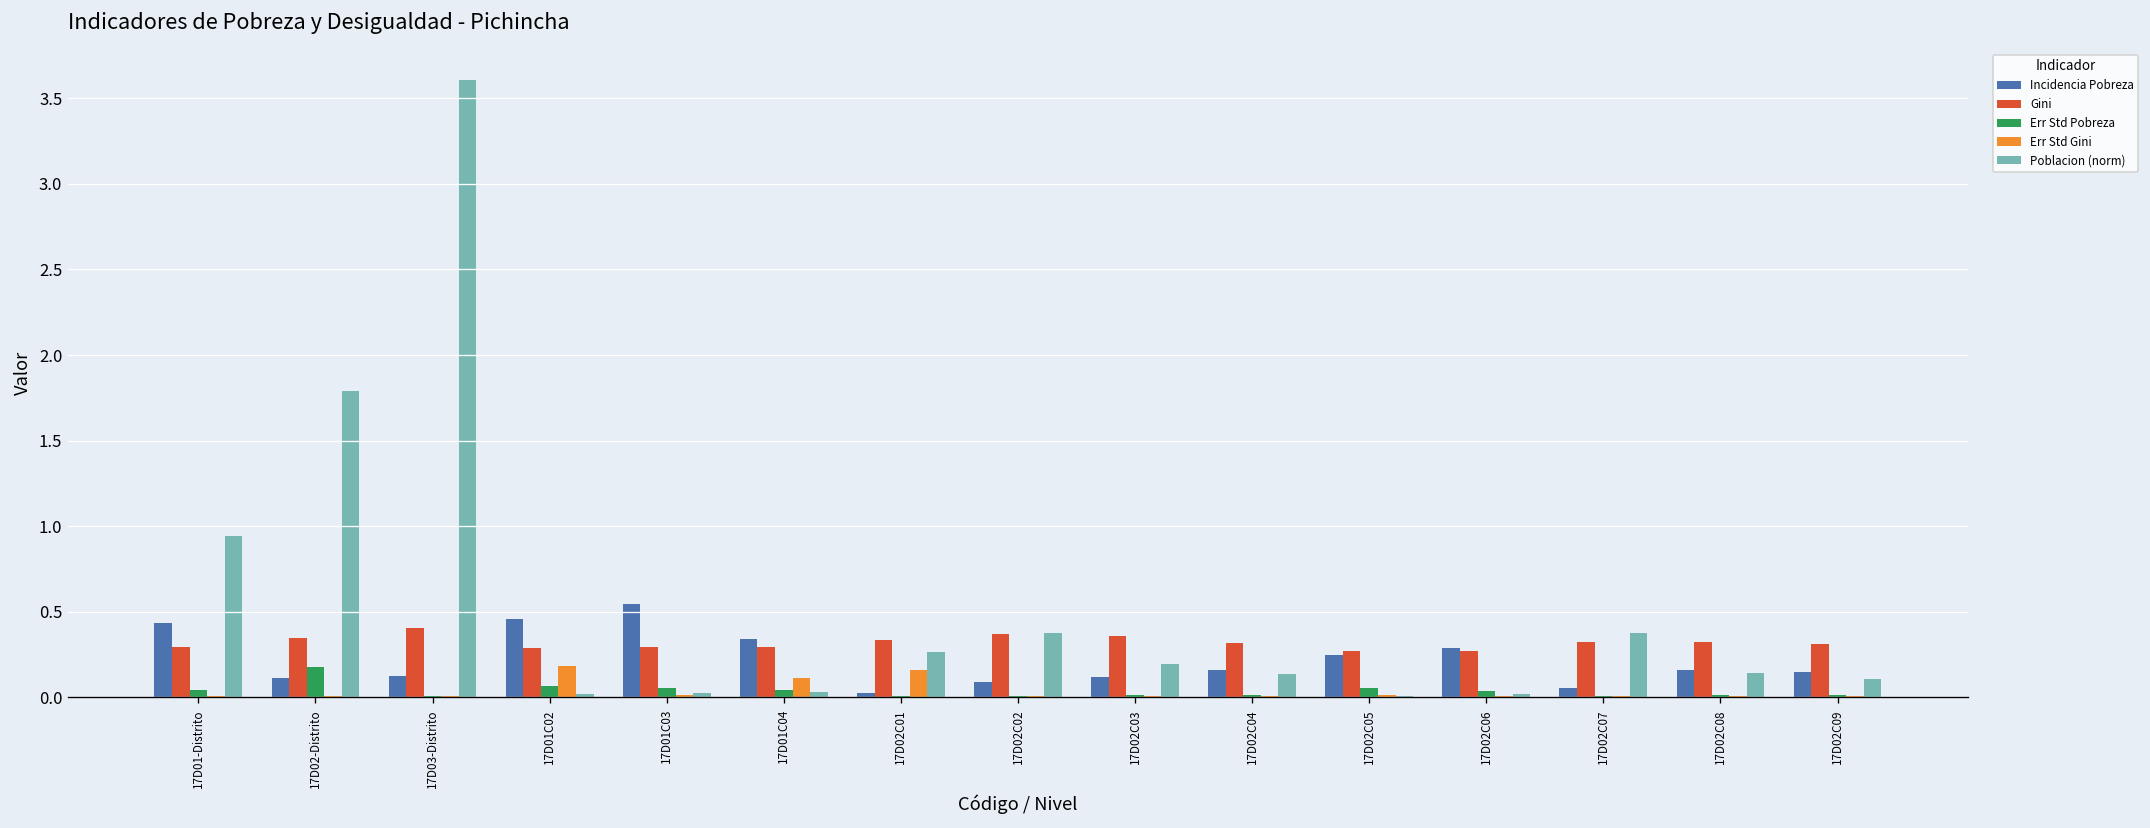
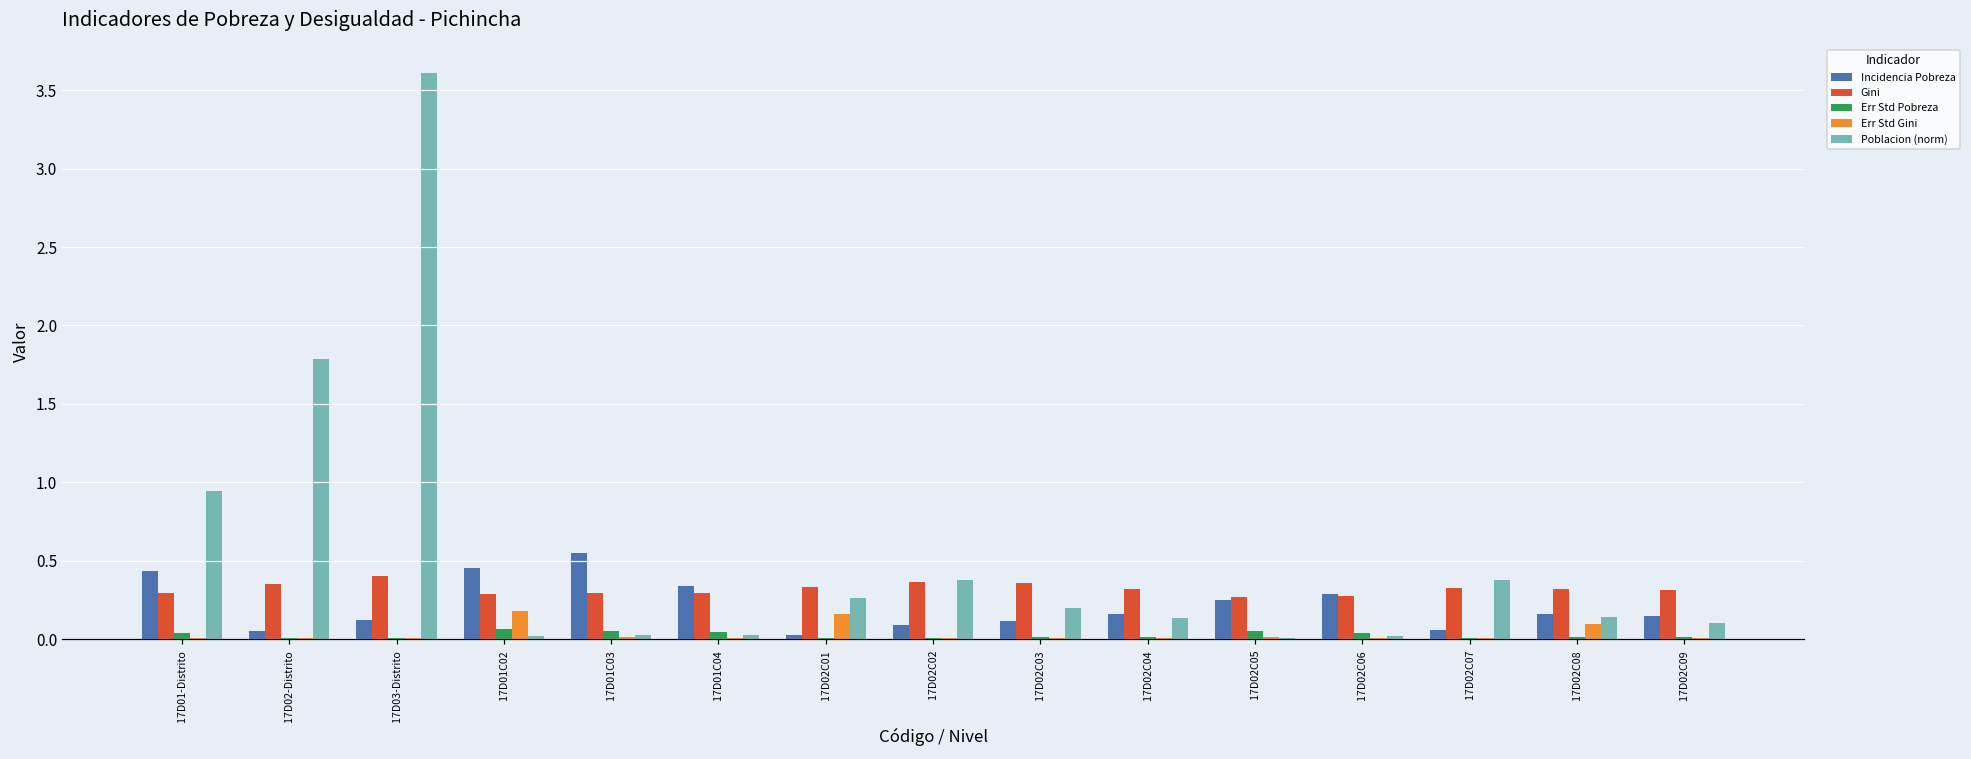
  {
    "Incidencia Pobreza": {
      "17D01-Distrito": 0.44,
-     "17D02-Distrito": 0.11,
+     "17D02-Distrito": 0.05,
      "17D03-Distrito": 0.12,
      "17D01C02": 0.46,
      "17D01C03": 0.55,
      "17D01C04": 0.34,
      "17D02C01": 0.03,
      "17D02C02": 0.09,
      "17D02C03": 0.12,
      "17D02C04": 0.16,
      "17D02C05": 0.25,
      "17D02C06": 0.29,
      "17D02C07": 0.06,
      "17D02C08": 0.16,
      "17D02C09": 0.15
    },
    "Gini": {
      "17D01-Distrito": 0.29,
      "17D02-Distrito": 0.35,
      "17D03-Distrito": 0.40,
      "17D01C02": 0.29,
      "17D01C03": 0.29,
      "17D01C04": 0.29,
      "17D02C01": 0.34,
      "17D02C02": 0.37,
      "17D02C03": 0.36,
      "17D02C04": 0.32,
      "17D02C05": 0.27,
      "17D02C06": 0.27,
      "17D02C07": 0.32,
      "17D02C08": 0.32,
      "17D02C09": 0.31
    },
    "Err Std Pobreza": {
      "17D01-Distrito": 0.04,
-     "17D02-Distrito": 0.18,
+     "17D02-Distrito": 0.01,
      "17D01C02": 0.07,
      "17D01C03": 0.05,
      "17D01C04": 0.04,
      "17D02C05": 0.05,
      "17D02C06": 0.04
    },
    "Err Std Gini": {
      "17D01C02": 0.18,
-     "17D01C04": 0.11,
+     "17D01C04": 0.01,
      "17D02C01": 0.16,
-     "17D02C08": 0.01
+     "17D02C08": 0.10
    },
    "Poblacion (norm)": {
      "17D01-Distrito": 0.95,
      "17D02-Distrito": 1.79,
      "17D03-Distrito": 3.61,
      "17D01C02": 0.02,
      "17D01C03": 0.03,
      "17D01C04": 0.03,
      "17D02C01": 0.26,
      "17D02C02": 0.38,
      "17D02C03": 0.20,
      "17D02C04": 0.14,
      "17D02C06": 0.02,
      "17D02C07": 0.38,
      "17D02C08": 0.14,
      "17D02C09": 0.11
    }
  }
